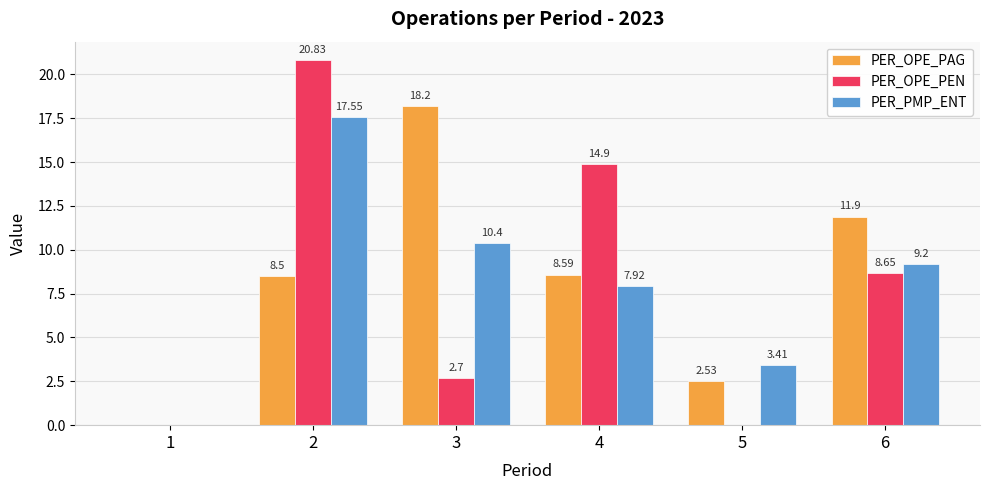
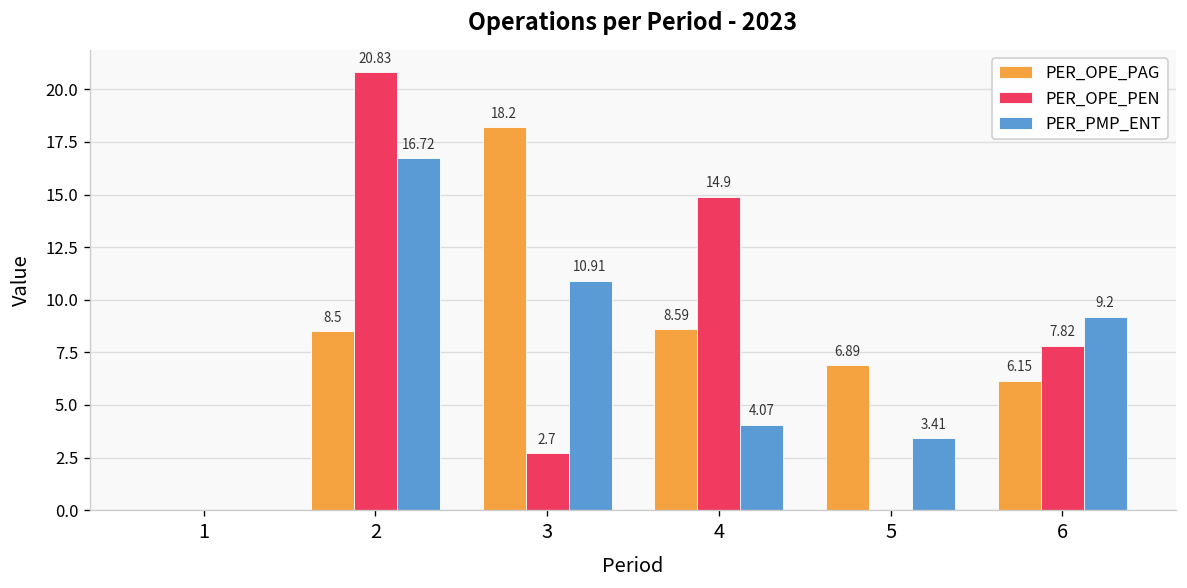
  {
    "PER_OPE_PAG": {
      "2": 8.5,
      "3": 18.2,
      "4": 8.59,
-     "5": 2.53,
-     "6": 11.9
+     "5": 6.89,
+     "6": 6.15
    },
    "PER_OPE_PEN": {
      "2": 20.83,
      "3": 2.7,
      "4": 14.9,
-     "6": 8.65
+     "6": 7.82
    },
    "PER_PMP_ENT": {
-     "2": 17.55,
-     "3": 10.4,
-     "4": 7.92,
+     "2": 16.72,
+     "3": 10.91,
+     "4": 4.07,
      "5": 3.41,
      "6": 9.2
    }
  }
